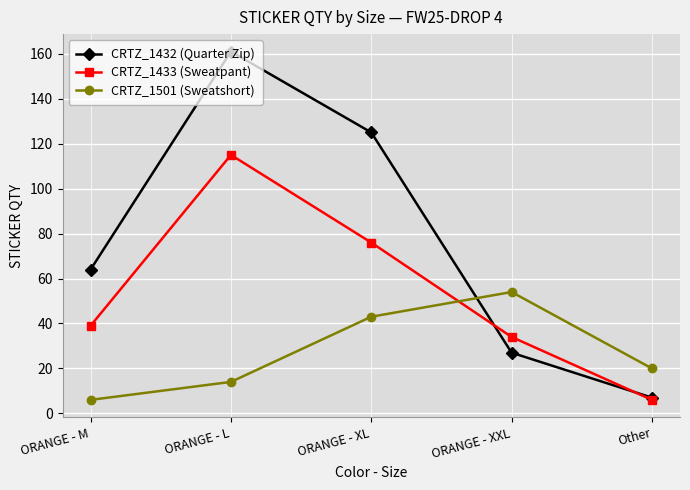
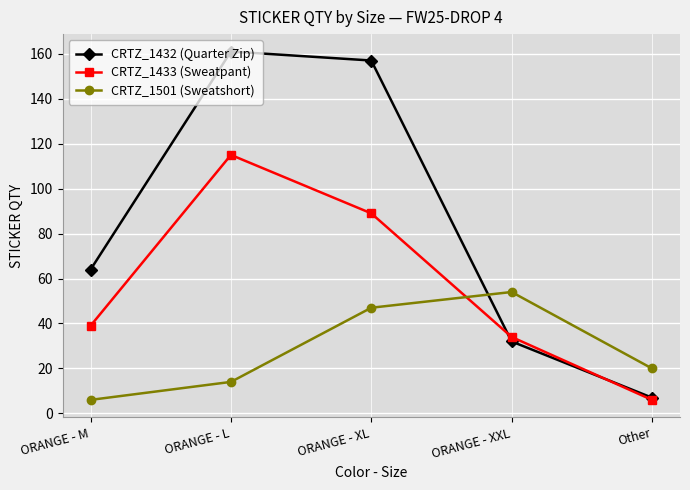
  {
    "CRTZ_1432 (Quarter Zip)": {
      "ORANGE - M": 64,
-     "ORANGE - XL": 125,
-     "ORANGE - XXL": 27
+     "ORANGE - XL": 157,
+     "ORANGE - XXL": 32
    },
    "CRTZ_1433 (Sweatpant)": {
      "ORANGE - M": 39,
      "ORANGE - L": 115,
-     "ORANGE - XL": 76,
+     "ORANGE - XL": 89,
      "ORANGE - XXL": 34
    },
    "CRTZ_1501 (Sweatshort)": {
      "ORANGE - M": 6,
      "ORANGE - L": 14,
-     "ORANGE - XL": 43,
+     "ORANGE - XL": 47,
      "ORANGE - XXL": 54,
      "Other": 20
    }
  }
